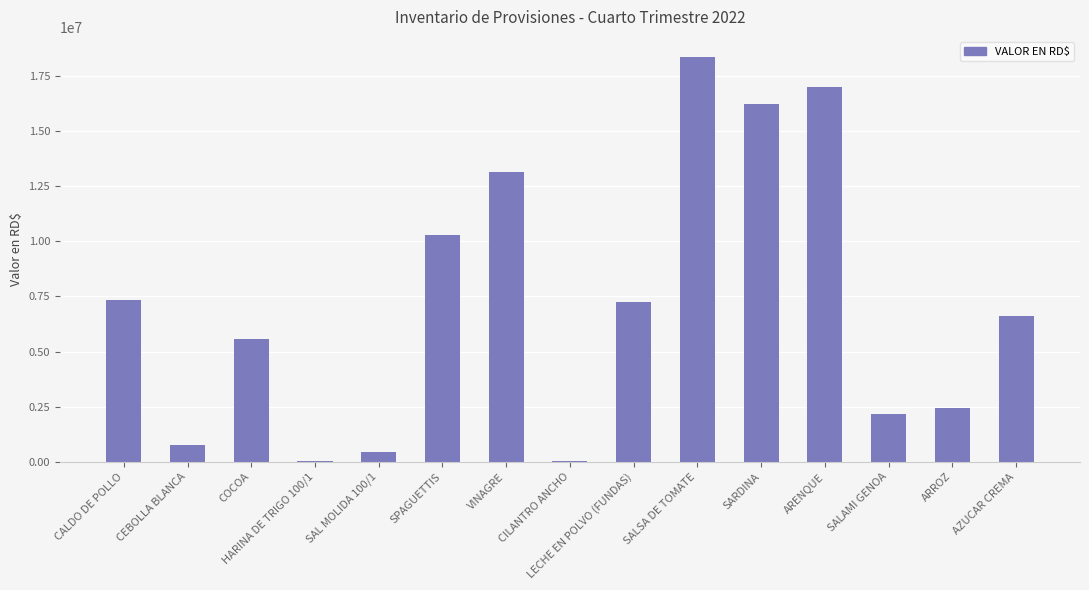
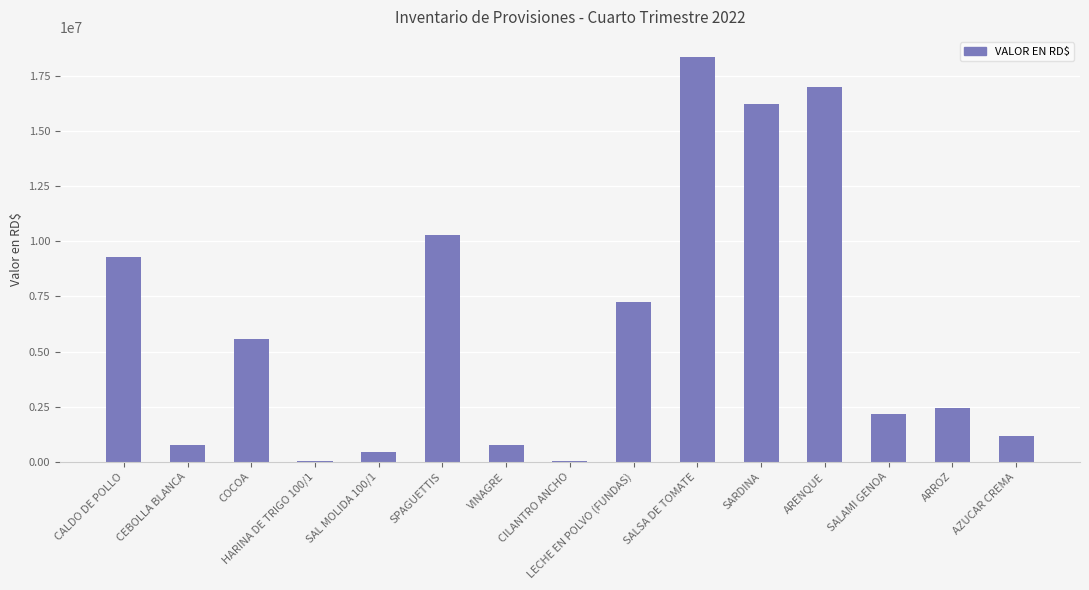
  {
-   "CALDO DE POLLO": 7300000,
+   "CALDO DE POLLO": 9300000,
    "CEBOLLA BLANCA": 800000,
    "COCOA": 5600000,
    "SAL MOLIDA 100/1": 400000,
    "SPAGUETTIS": 10300000,
-   "VINAGRE": 13100000,
+   "VINAGRE": 700000,
    "LECHE EN POLVO (FUNDAS)": 7300000,
    "SALSA DE TOMATE": 18400000,
    "SARDINA": 16200000,
    "ARENQUE": 17000000,
    "SALAMI GENOA": 2200000,
    "ARROZ": 2400000,
-   "AZUCAR CREMA": 6600000
+   "AZUCAR CREMA": 1200000
  }
